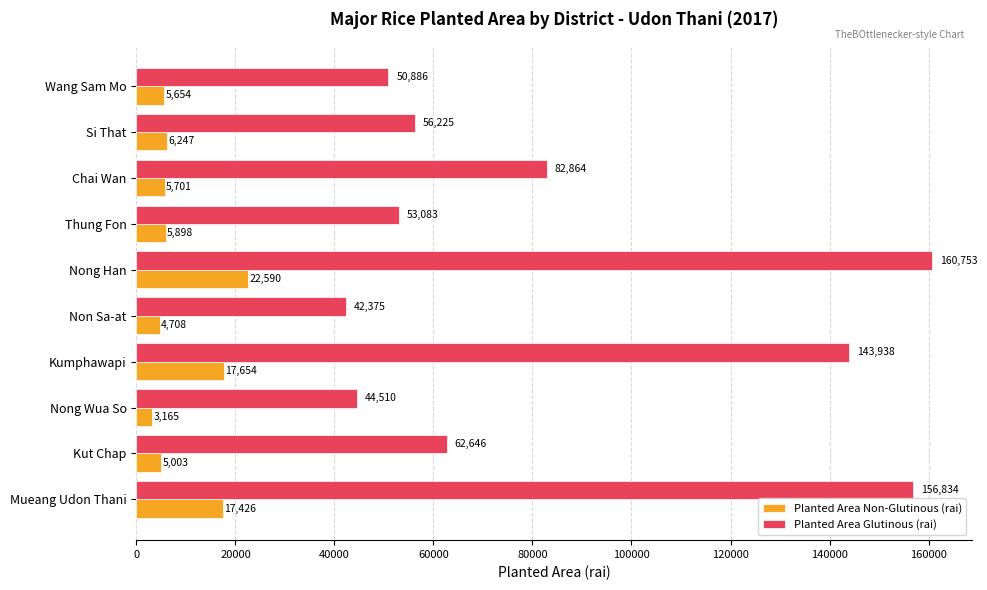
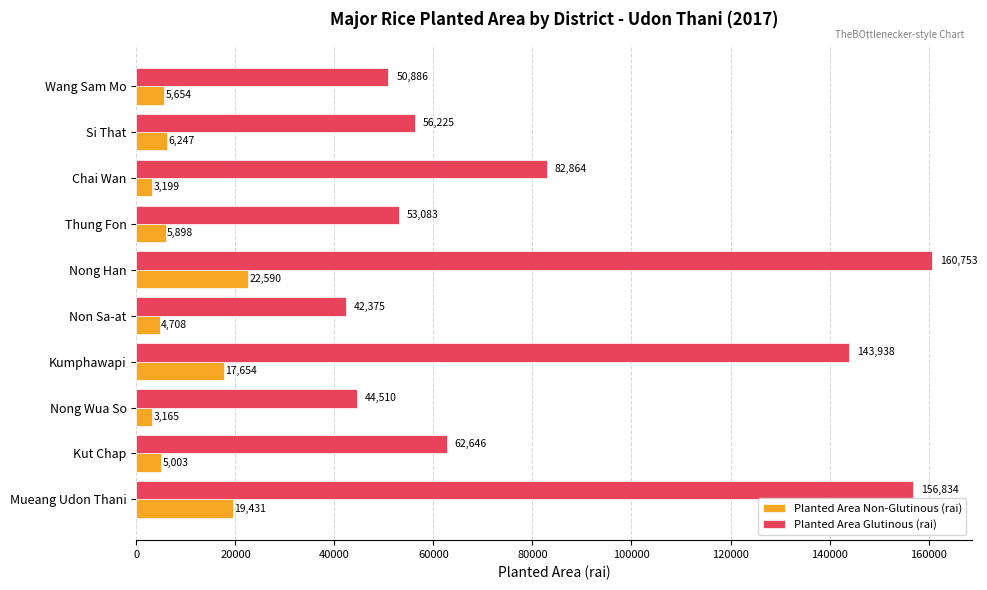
  {
    "Planted Area Non-Glutinous (rai)": {
      "Wang Sam Mo": "5,654",
      "Si That": "6,247",
-     "Chai Wan": "5,701",
+     "Chai Wan": "3,199",
      "Thung Fon": "5,898",
      "Nong Han": "22,590",
      "Non Sa-at": "4,708",
      "Kumphawapi": "17,654",
      "Nong Wua So": "3,165",
      "Kut Chap": "5,003",
-     "Mueang Udon Thani": "17,426"
+     "Mueang Udon Thani": "19,431"
    },
    "Planted Area Glutinous (rai)": {
      "Wang Sam Mo": "50,886",
      "Si That": "56,225",
      "Chai Wan": "82,864",
      "Thung Fon": "53,083",
      "Nong Han": "160,753",
      "Non Sa-at": "42,375",
      "Kumphawapi": "143,938",
      "Nong Wua So": "44,510",
      "Kut Chap": "62,646",
      "Mueang Udon Thani": "156,834"
    }
  }
